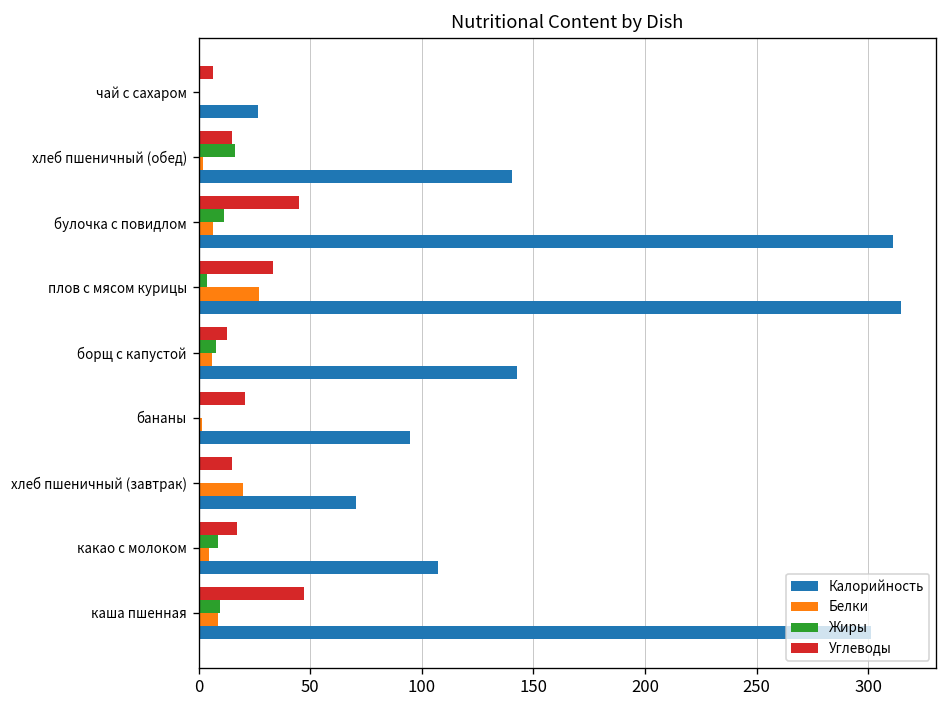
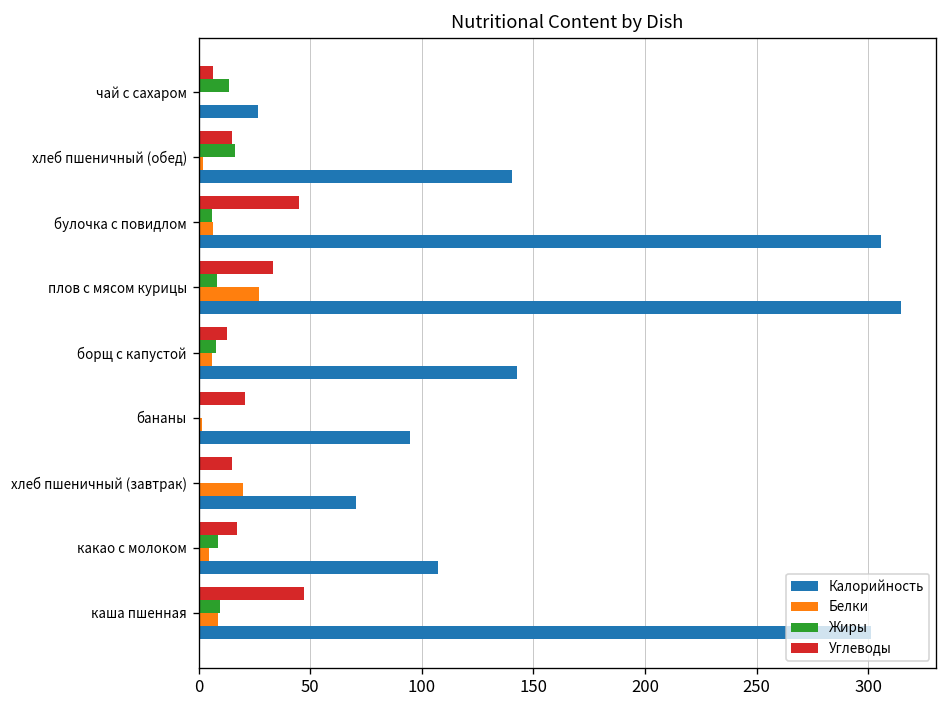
  {
    "Калорийность": {
      "чай с сахаром": 27,
      "хлеб пшеничный (обед)": 141,
-     "булочка с повидлом": 311,
+     "булочка с повидлом": 306,
      "плов с мясом курицы": 315,
      "борщ с капустой": 143,
      "бананы": 95,
      "хлеб пшеничный (завтрак)": 70,
      "какао с молоком": 107
    },
    "Белки": {
      "хлеб пшеничный (обед)": 2,
      "булочка с повидлом": 6,
      "плов с мясом курицы": 27,
      "борщ с капустой": 6,
      "бананы": 2,
      "хлеб пшеничный (завтрак)": 20,
      "какао с молоком": 5,
      "каша пшенная": 9
    },
    "Жиры": {
-     "чай с сахаром": 0,
+     "чай с сахаром": 14,
      "хлеб пшеничный (обед)": 17,
-     "булочка с повидлом": 11,
-     "плов с мясом курицы": 4,
+     "булочка с повидлом": 6,
+     "плов с мясом курицы": 8,
      "борщ с капустой": 8,
      "какао с молоком": 9,
      "каша пшенная": 10
    },
    "Углеводы": {
      "чай с сахаром": 6,
      "хлеб пшеничный (обед)": 15,
      "булочка с повидлом": 45,
      "плов с мясом курицы": 33,
      "борщ с капустой": 13,
      "бананы": 21,
      "хлеб пшеничный (завтрак)": 15,
      "какао с молоком": 17,
      "каша пшенная": 47
    }
  }
